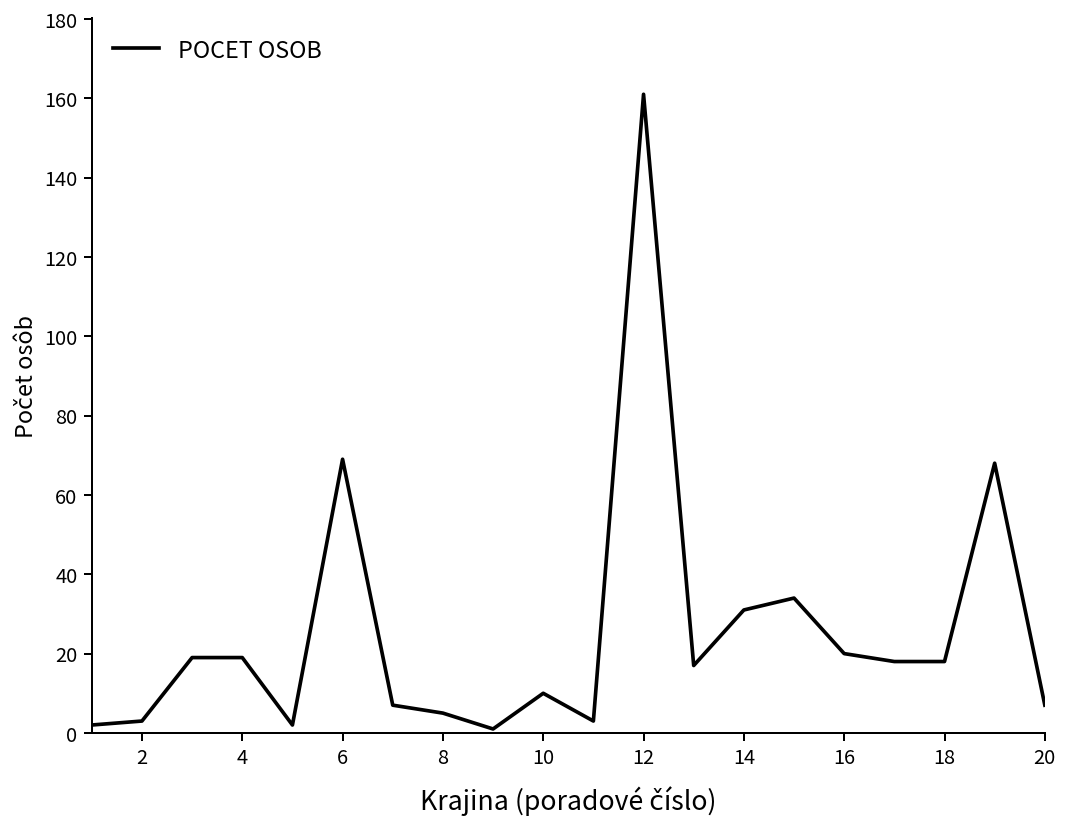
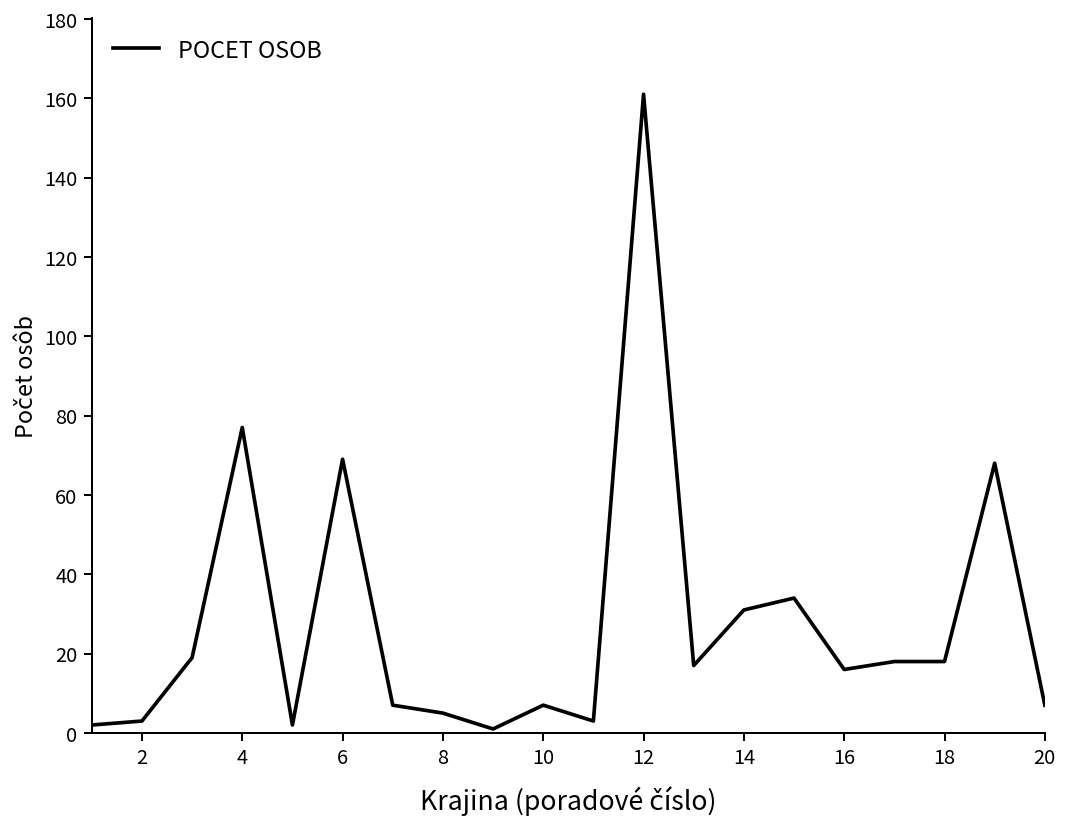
  {
    "2": 3,
-   "4": 19,
+   "4": 77,
    "6": 69,
    "8": 5,
-   "10": 10,
+   "10": 7,
    "12": 161,
    "14": 31,
-   "16": 20,
+   "16": 16,
    "18": 18,
    "20": 7
  }
